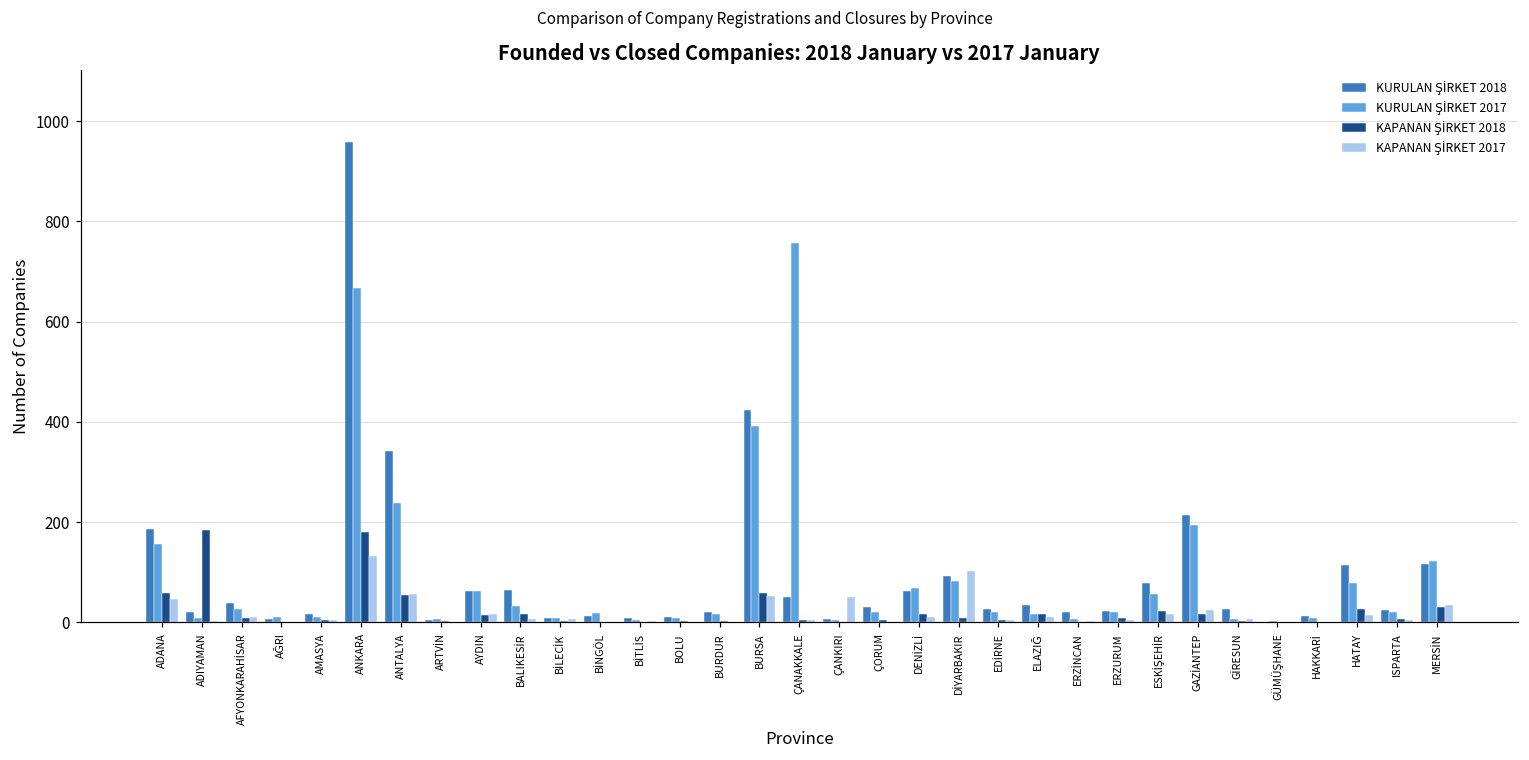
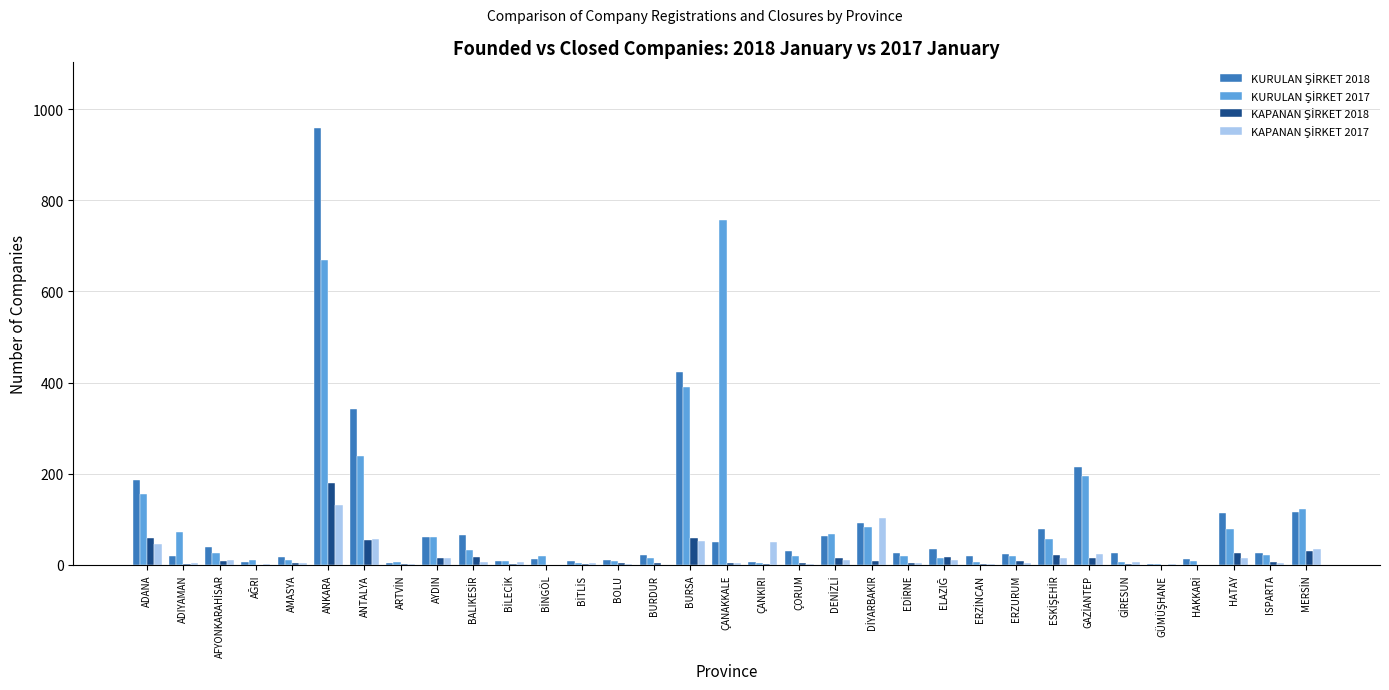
  {
    "KURULAN ŞİRKET 2018": {
      "ADANA": 190,
      "ADIYAMAN": 20,
      "AFYONKARAHİSAR": 40,
      "AĞRI": 10,
      "AMASYA": 20,
      "ANKARA": 960,
      "ANTALYA": 340,
      "AYDIN": 60,
      "BALIKESİR": 70,
      "BİLECİK": 10,
      "BİNGÖL": 10,
      "BİTLİS": 10,
      "BOLU": 10,
      "BURDUR": 20,
      "BURSA": 420,
      "ÇANAKKALE": 50,
      "ÇANKIRI": 10,
      "ÇORUM": 30,
      "DENİZLİ": 60,
      "DİYARBAKIR": 90,
      "EDİRNE": 30,
      "ELAZIĞ": 40,
      "ERZİNCAN": 20,
      "ERZURUM": 20,
      "ESKİŞEHİR": 80,
      "GAZİANTEP": 220,
      "GİRESUN": 30,
      "HAKKARİ": 10,
      "HATAY": 110,
      "ISPARTA": 30,
      "MERSİN": 120
    },
    "KURULAN ŞİRKET 2017": {
      "ADANA": 160,
-     "ADIYAMAN": 10,
+     "ADIYAMAN": 70,
      "AFYONKARAHİSAR": 30,
      "AĞRI": 10,
      "AMASYA": 10,
      "ANKARA": 670,
      "ANTALYA": 240,
      "ARTVİN": 10,
      "AYDIN": 60,
      "BALIKESİR": 30,
      "BİLECİK": 10,
      "BİNGÖL": 20,
      "BOLU": 10,
      "BURDUR": 20,
      "BURSA": 390,
      "ÇANAKKALE": 760,
      "ÇORUM": 20,
      "DENİZLİ": 70,
      "DİYARBAKIR": 80,
      "EDİRNE": 20,
      "ELAZIĞ": 20,
      "ERZİNCAN": 10,
      "ERZURUM": 20,
      "ESKİŞEHİR": 60,
      "GAZİANTEP": 190,
      "GİRESUN": 10,
      "HAKKARİ": 10,
      "HATAY": 80,
      "ISPARTA": 20,
      "MERSİN": 120
    },
    "KAPANAN ŞİRKET 2018": {
      "ADANA": 60,
-     "ADIYAMAN": 190,
+     "ADIYAMAN": 0,
      "AFYONKARAHİSAR": 10,
      "AĞRI": 0,
      "ANKARA": 180,
      "ANTALYA": 60,
      "AYDIN": 20,
      "BALIKESİR": 20,
      "BİNGÖL": 0,
      "BURSA": 60,
      "DENİZLİ": 20,
      "DİYARBAKIR": 10,
      "ELAZIĞ": 20,
      "ERZURUM": 10,
      "ESKİŞEHİR": 20,
      "GAZİANTEP": 20,
      "GÜMÜŞHANE": 0,
      "HAKKARİ": 0,
      "HATAY": 30,
      "ISPARTA": 10,
      "MERSİN": 30
    },
    "KAPANAN ŞİRKET 2017": {
      "ADANA": 50,
      "AFYONKARAHİSAR": 10,
      "ANKARA": 130,
      "ANTALYA": 60,
      "AYDIN": 20,
      "BALIKESİR": 10,
      "BİLECİK": 10,
      "BİNGÖL": 0,
      "BURDUR": 0,
      "BURSA": 50,
      "ÇANKIRI": 50,
      "DENİZLİ": 10,
      "DİYARBAKIR": 100,
      "ELAZIĞ": 10,
      "ESKİŞEHİR": 20,
      "GAZİANTEP": 20,
      "GİRESUN": 10,
      "HAKKARİ": 0,
      "HATAY": 10,
      "MERSİN": 40
    }
  }
